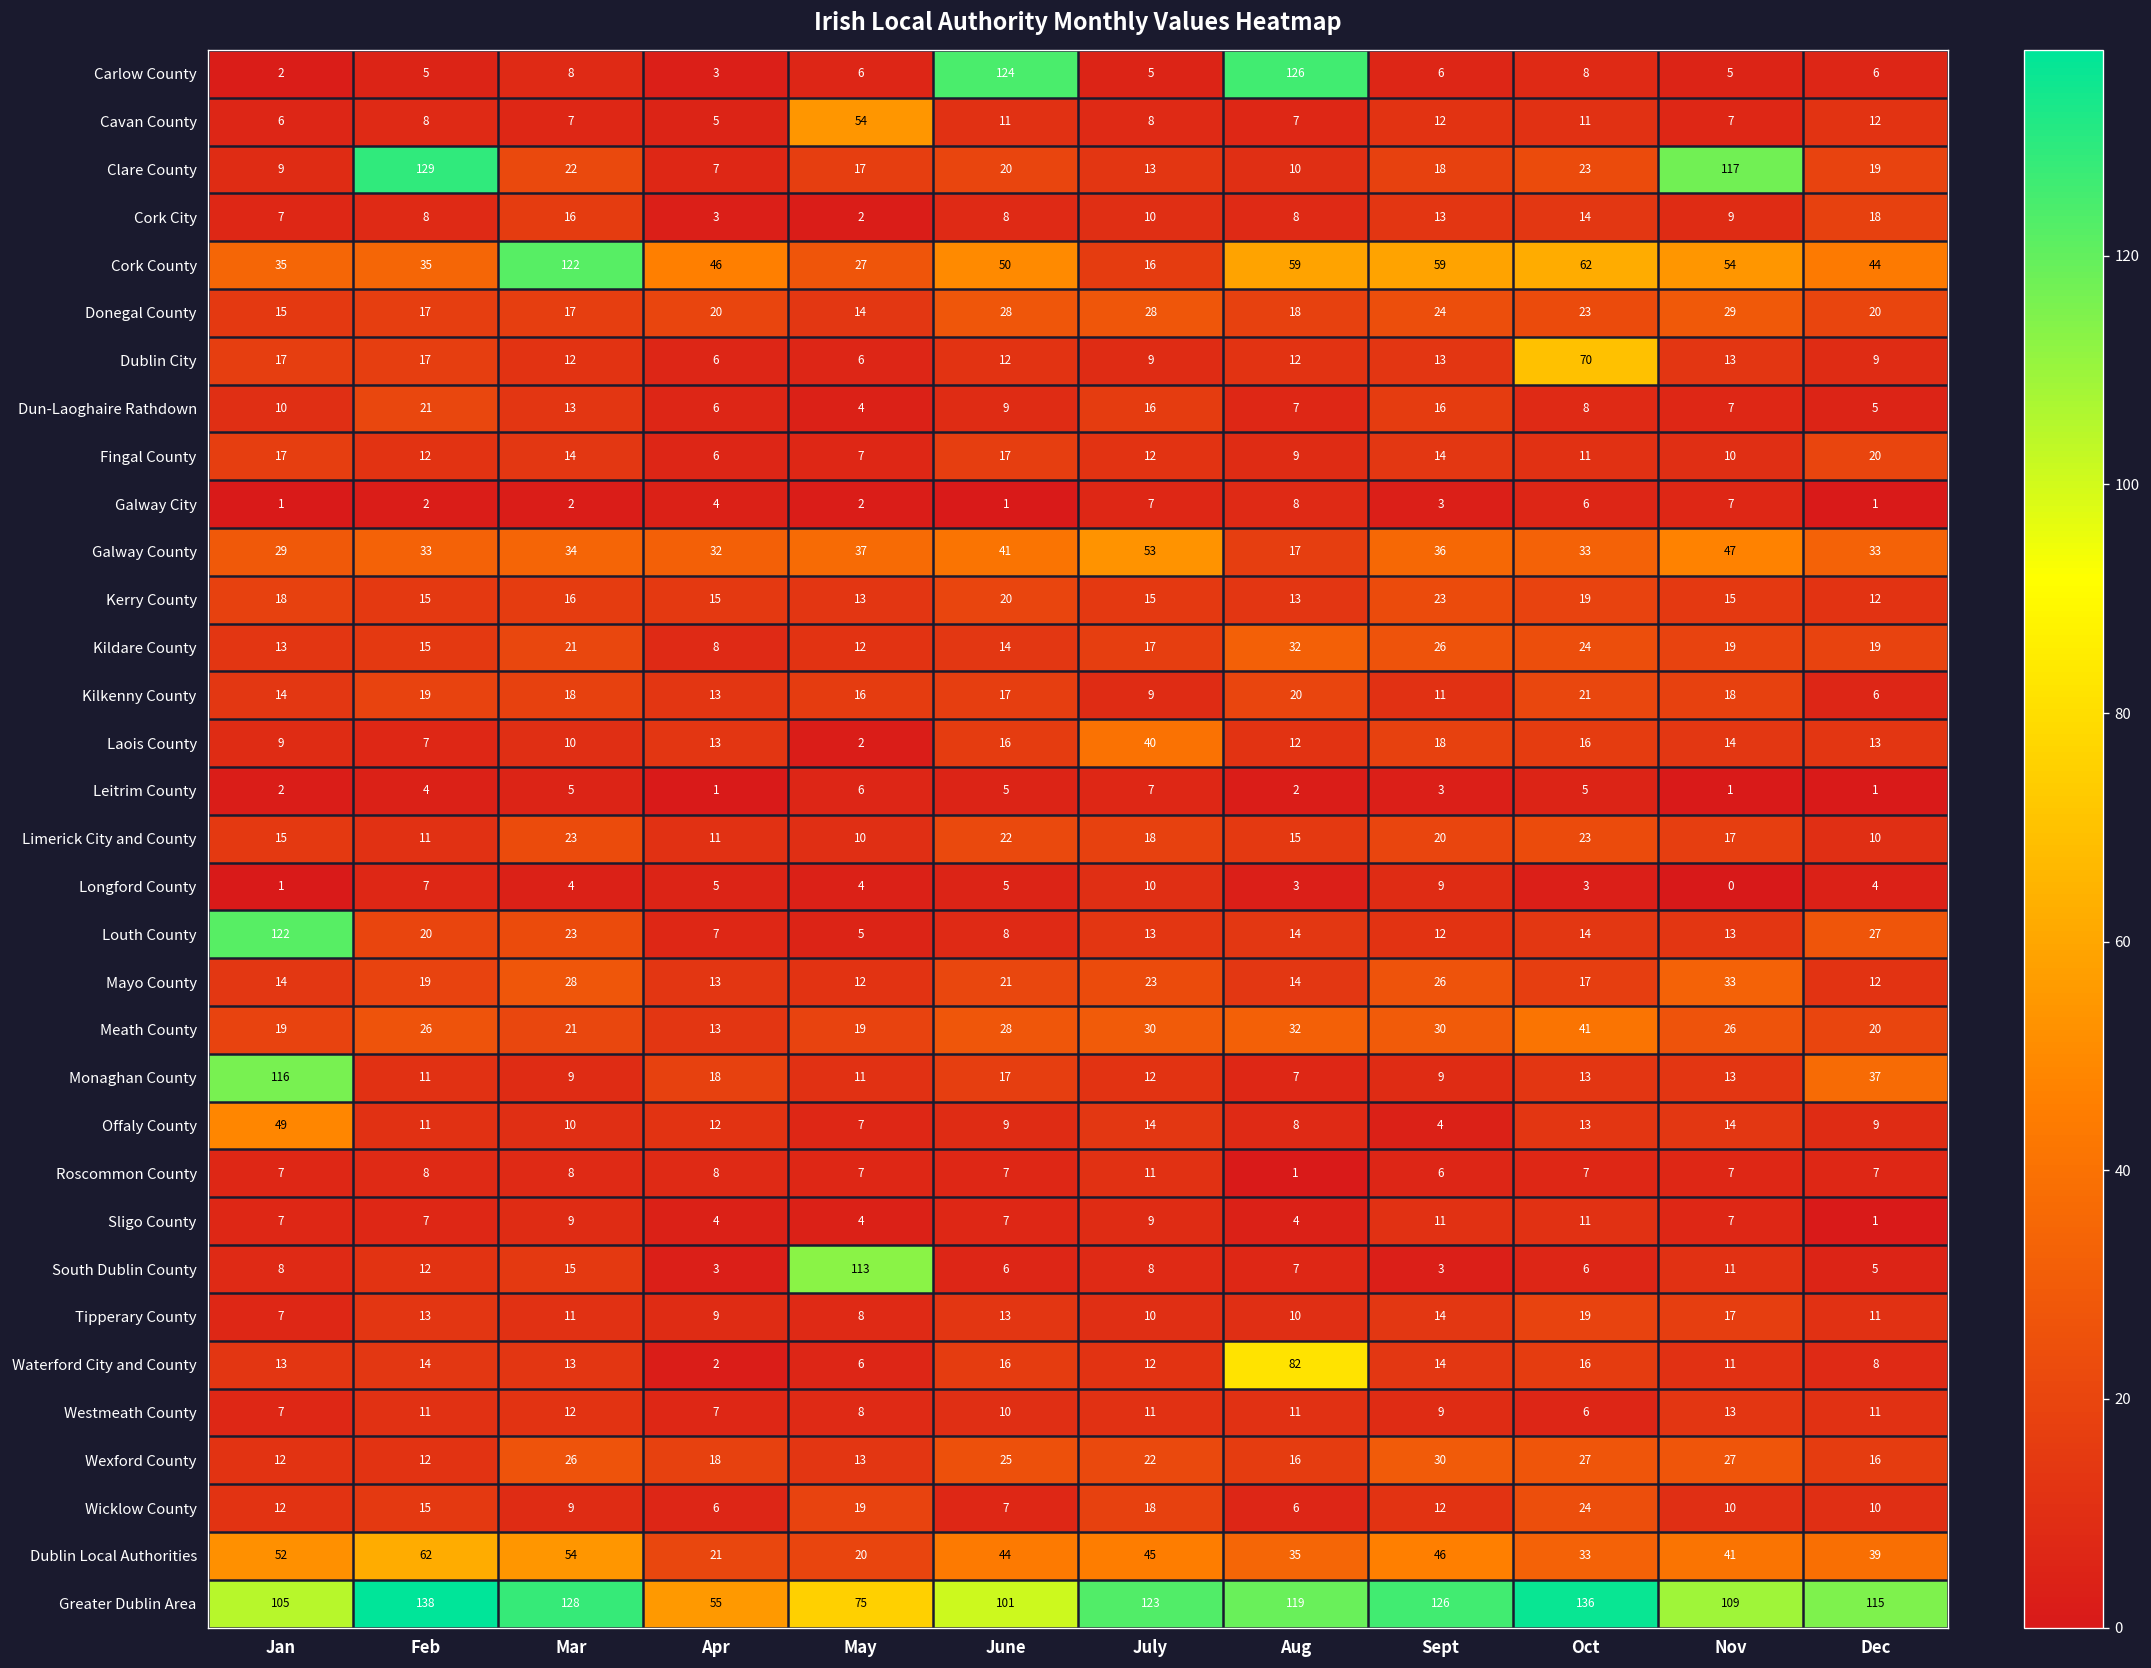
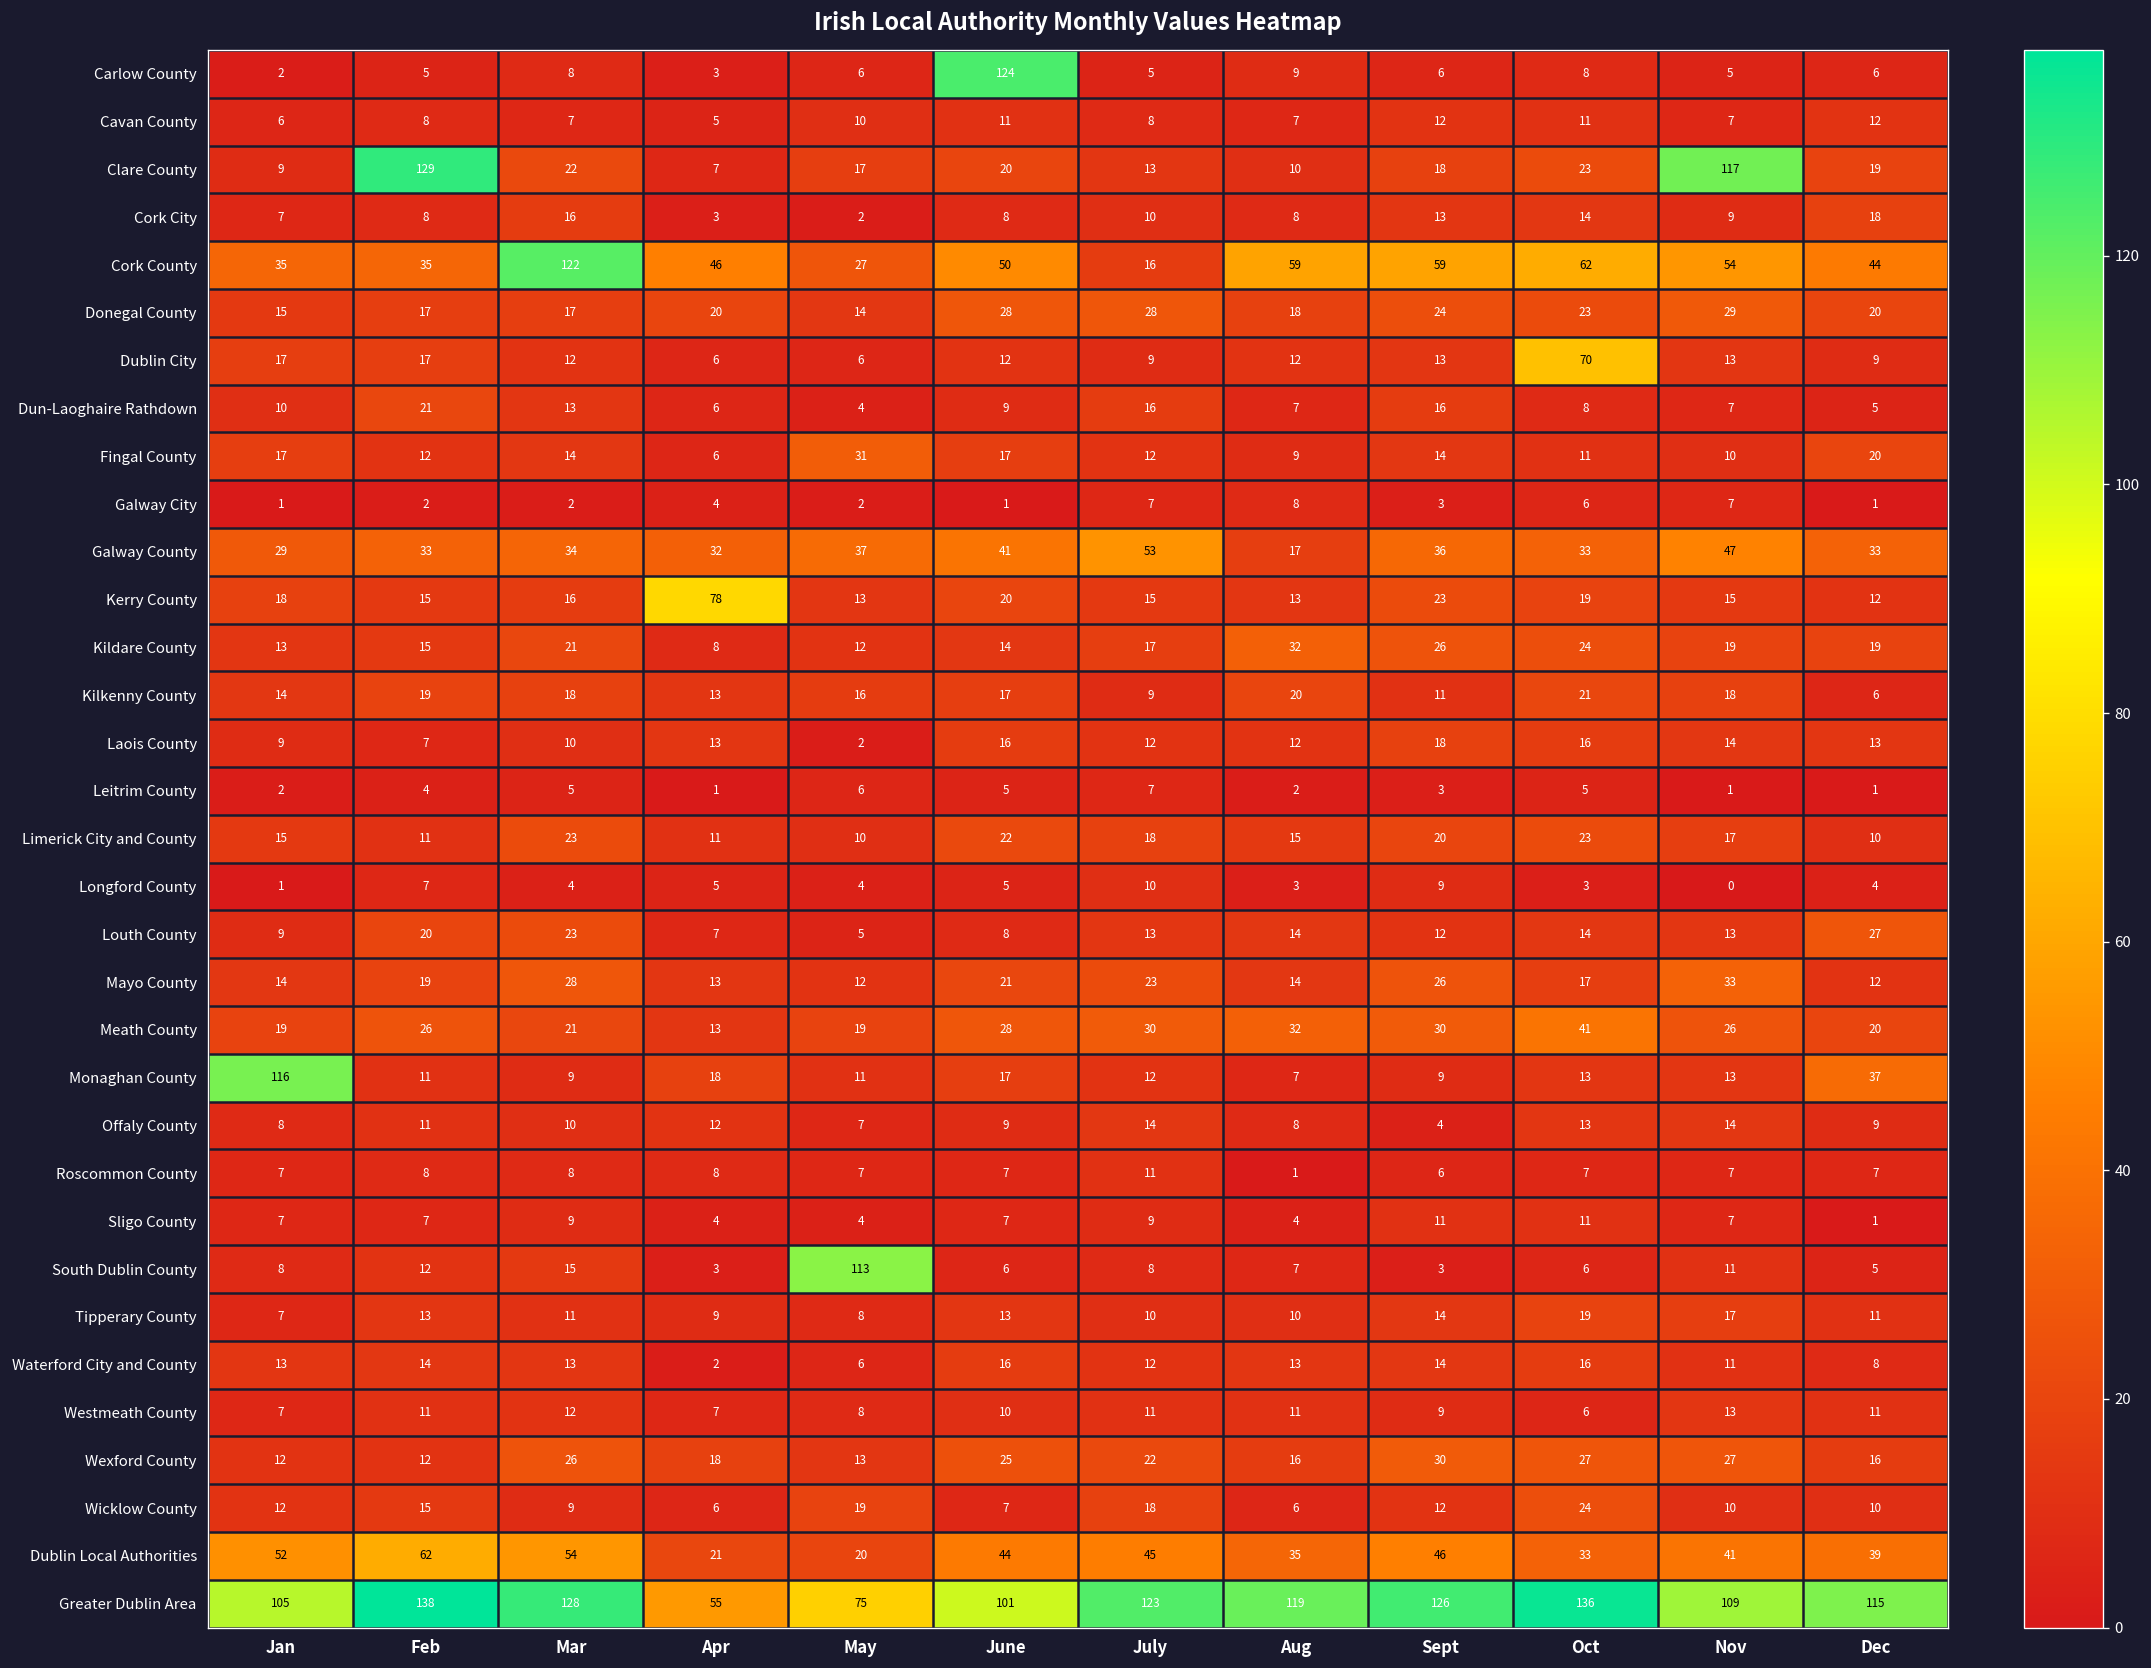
  {
    "Carlow County": {
      "Jan": 2,
      "Feb": 5,
      "Mar": 8,
      "Apr": 3,
      "May": 6,
      "June": 124,
      "July": 5,
-     "Aug": 126,
+     "Aug": 9,
      "Sept": 6,
      "Oct": 8,
      "Nov": 5,
      "Dec": 6
    },
    "Cavan County": {
      "Jan": 6,
      "Feb": 8,
      "Mar": 7,
      "Apr": 5,
-     "May": 54,
+     "May": 10,
      "June": 11,
      "July": 8,
      "Aug": 7,
      "Sept": 12,
      "Oct": 11,
      "Nov": 7,
      "Dec": 12
    },
    "Fingal County": {
      "Jan": 17,
      "Feb": 12,
      "Mar": 14,
      "Apr": 6,
-     "May": 7,
+     "May": 31,
      "June": 17,
      "July": 12,
      "Aug": 9,
      "Sept": 14,
      "Oct": 11,
      "Nov": 10,
      "Dec": 20
    },
    "Kerry County": {
      "Jan": 18,
      "Feb": 15,
      "Mar": 16,
-     "Apr": 15,
+     "Apr": 78,
      "May": 13,
      "June": 20,
      "July": 15,
      "Aug": 13,
      "Sept": 23,
      "Oct": 19,
      "Nov": 15,
      "Dec": 12
    },
    "Laois County": {
      "Jan": 9,
      "Feb": 7,
      "Mar": 10,
      "Apr": 13,
      "May": 2,
      "June": 16,
-     "July": 40,
+     "July": 12,
      "Aug": 12,
      "Sept": 18,
      "Oct": 16,
      "Nov": 14,
      "Dec": 13
    },
    "Louth County": {
-     "Jan": 122,
+     "Jan": 9,
      "Feb": 20,
      "Mar": 23,
      "Apr": 7,
      "May": 5,
      "June": 8,
      "July": 13,
      "Aug": 14,
      "Sept": 12,
      "Oct": 14,
      "Nov": 13,
      "Dec": 27
    },
    "Offaly County": {
-     "Jan": 49,
+     "Jan": 8,
      "Feb": 11,
      "Mar": 10,
      "Apr": 12,
      "May": 7,
      "June": 9,
      "July": 14,
      "Aug": 8,
      "Sept": 4,
      "Oct": 13,
      "Nov": 14,
      "Dec": 9
    },
    "Waterford City and County": {
      "Jan": 13,
      "Feb": 14,
      "Mar": 13,
      "Apr": 2,
      "May": 6,
      "June": 16,
      "July": 12,
-     "Aug": 82,
+     "Aug": 13,
      "Sept": 14,
      "Oct": 16,
      "Nov": 11,
      "Dec": 8
    }
  }
